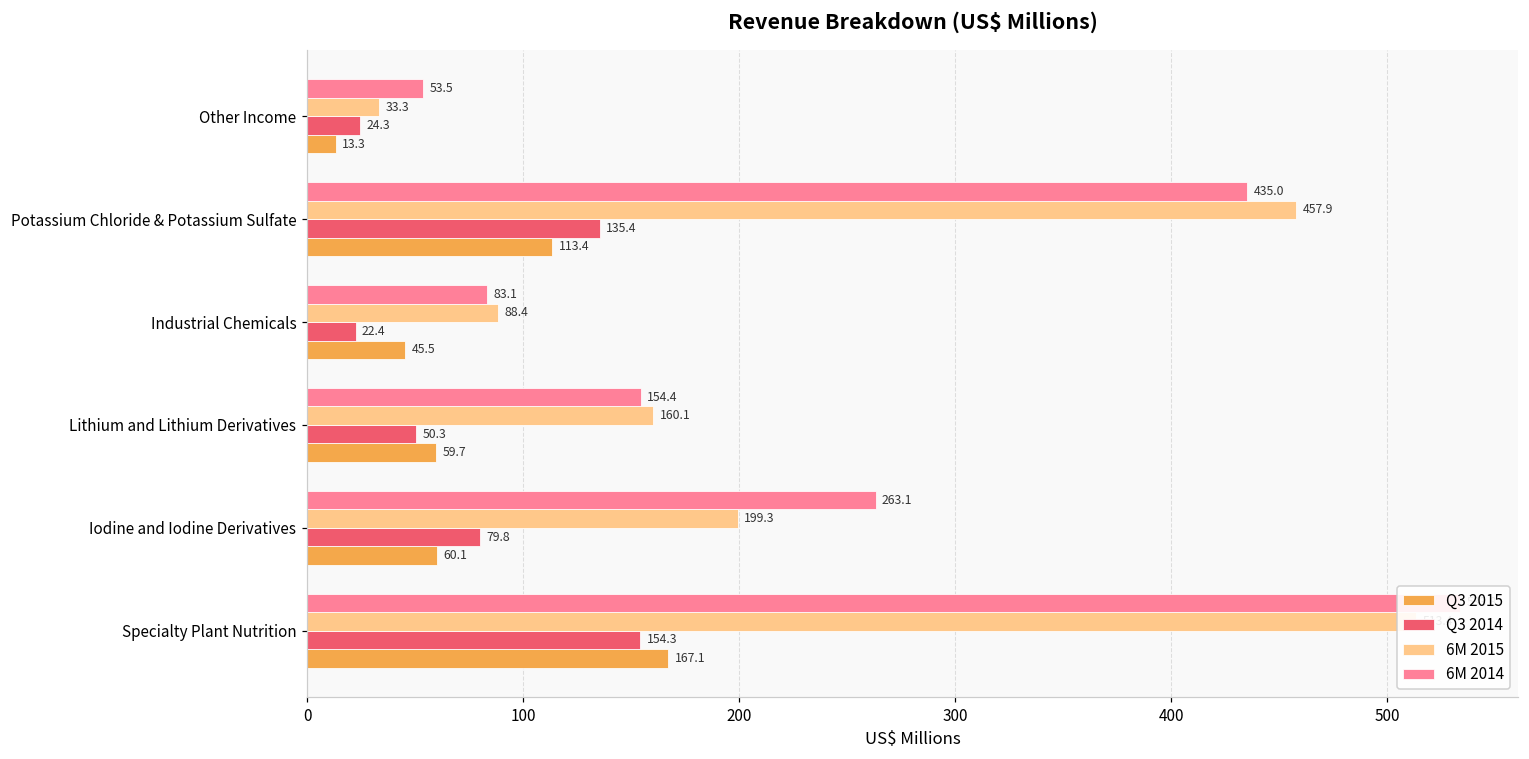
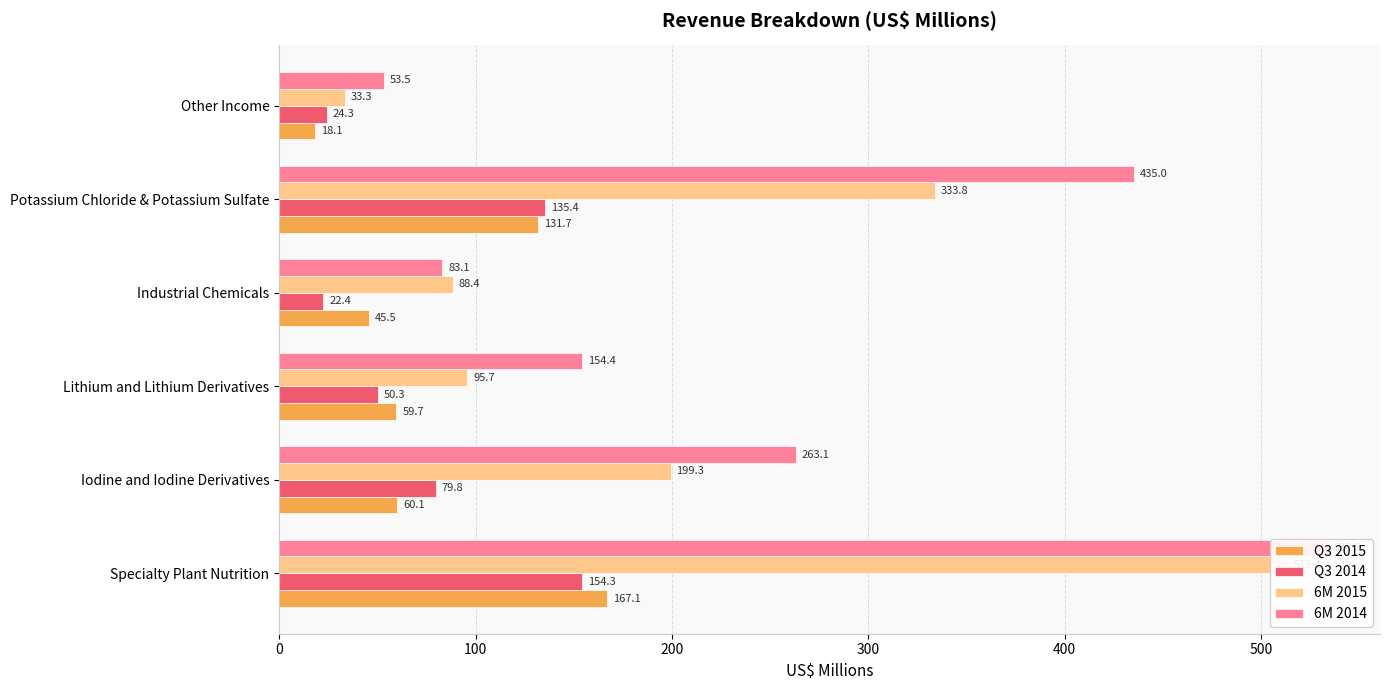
  {
    "Q3 2015": {
-     "Other Income": 13.3,
-     "Potassium Chloride & Potassium Sulfate": 113.4,
+     "Other Income": 18.1,
+     "Potassium Chloride & Potassium Sulfate": 131.7,
      "Industrial Chemicals": 45.5,
      "Lithium and Lithium Derivatives": 59.7,
      "Iodine and Iodine Derivatives": 60.1,
      "Specialty Plant Nutrition": 167.1
    },
    "6M 2015": {
      "Other Income": 33.3,
-     "Potassium Chloride & Potassium Sulfate": 457.9,
+     "Potassium Chloride & Potassium Sulfate": 333.8,
      "Industrial Chemicals": 88.4,
-     "Lithium and Lithium Derivatives": 160.1,
+     "Lithium and Lithium Derivatives": 95.7,
      "Iodine and Iodine Derivatives": 199.3
    }
  }
